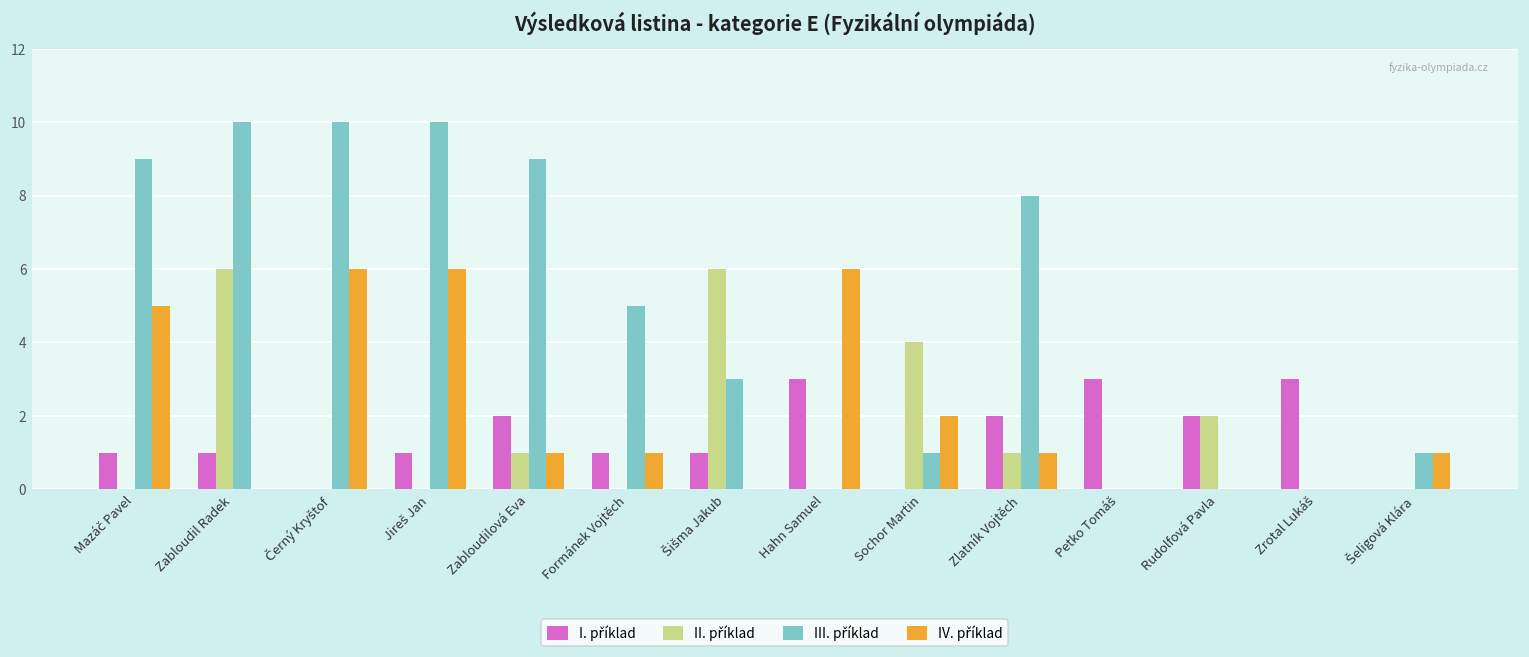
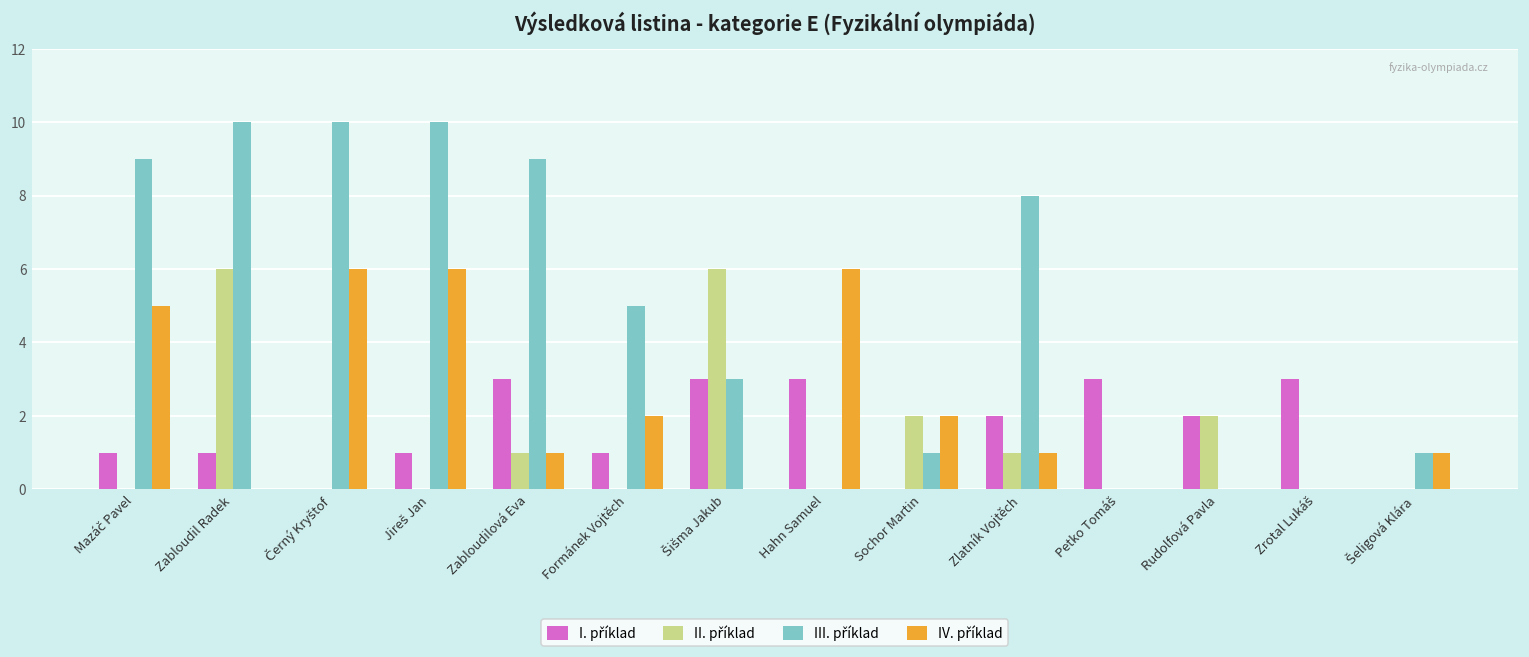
  {
    "I. příklad": {
      "Mazáč Pavel": 1,
      "Zabloudil Radek": 1,
      "Černý Kryštof": 0,
      "Jireš Jan": 1,
-     "Zabloudilová Eva": 2,
+     "Zabloudilová Eva": 3,
      "Formánek Vojtěch": 1,
-     "Šišma Jakub": 1,
+     "Šišma Jakub": 3,
      "Hahn Samuel": 3,
      "Sochor Martin": 0,
      "Zlatník Vojtěch": 2,
      "Petko Tomáš": 3,
      "Rudolfová Pavla": 2,
      "Zrotal Lukáš": 3,
      "Šeligová Klára": 0
    },
    "II. příklad": {
      "Mazáč Pavel": 0,
      "Zabloudil Radek": 6,
      "Černý Kryštof": 0,
      "Jireš Jan": 0,
      "Zabloudilová Eva": 1,
      "Formánek Vojtěch": 0,
      "Šišma Jakub": 6,
      "Hahn Samuel": 0,
-     "Sochor Martin": 4,
+     "Sochor Martin": 2,
      "Zlatník Vojtěch": 1,
      "Petko Tomáš": 0,
      "Rudolfová Pavla": 2,
      "Zrotal Lukáš": 0,
      "Šeligová Klára": 0
    },
    "III. příklad": {
      "Mazáč Pavel": 9,
      "Zabloudil Radek": 10,
      "Černý Kryštof": 10,
      "Jireš Jan": 10,
      "Zabloudilová Eva": 9,
      "Formánek Vojtěch": 5,
      "Šišma Jakub": 3,
      "Hahn Samuel": 0,
      "Sochor Martin": 1,
      "Zlatník Vojtěch": 8,
      "Petko Tomáš": 0,
      "Rudolfová Pavla": 0,
      "Zrotal Lukáš": 0,
      "Šeligová Klára": 1
    },
    "IV. příklad": {
      "Mazáč Pavel": 5,
      "Zabloudil Radek": 0,
      "Černý Kryštof": 6,
      "Jireš Jan": 6,
      "Zabloudilová Eva": 1,
-     "Formánek Vojtěch": 1,
+     "Formánek Vojtěch": 2,
      "Šišma Jakub": 0,
      "Hahn Samuel": 6,
      "Sochor Martin": 2,
      "Zlatník Vojtěch": 1,
      "Petko Tomáš": 0,
      "Rudolfová Pavla": 0,
      "Zrotal Lukáš": 0,
      "Šeligová Klára": 1
    }
  }
